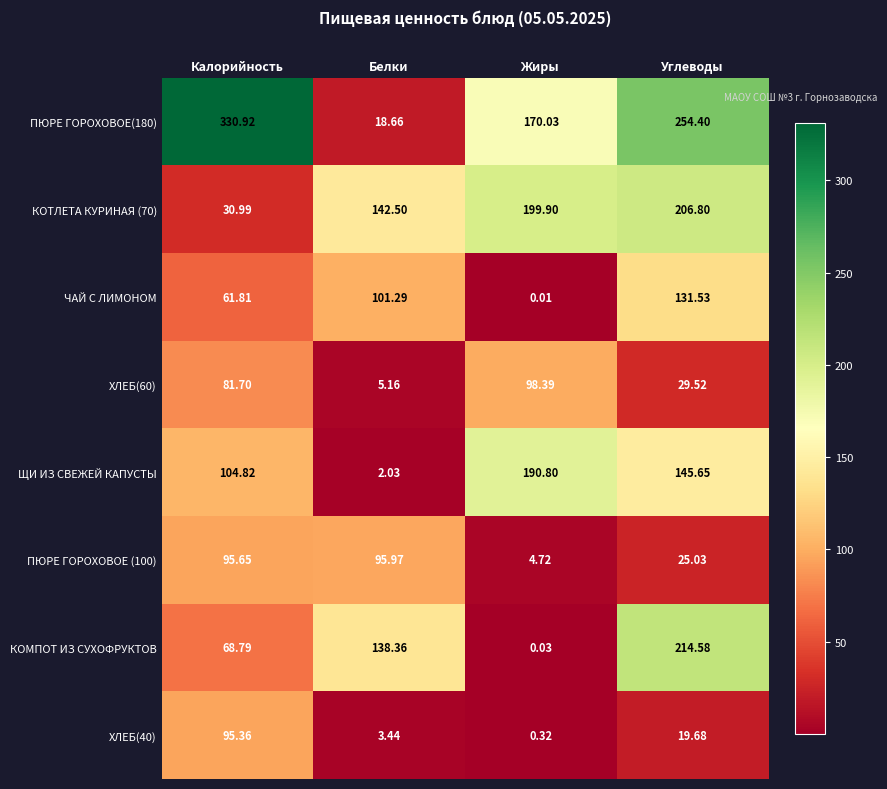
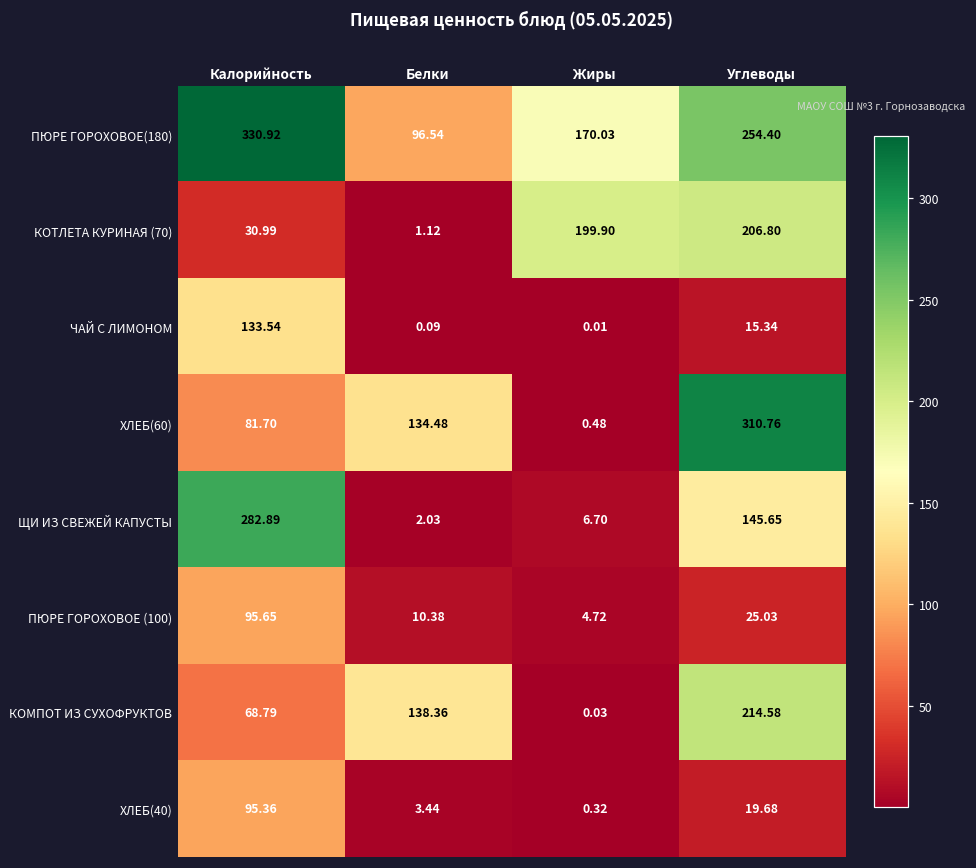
  {
    "ПЮРЕ ГОРОХОВОЕ(180)": {
      "Калорийность": 330.92,
-     "Белки": 18.66,
+     "Белки": 96.54,
      "Жиры": 170.03,
      "Углеводы": 254.40
    },
    "КОТЛЕТА КУРИНАЯ (70)": {
      "Калорийность": 30.99,
-     "Белки": 142.50,
+     "Белки": 1.12,
      "Жиры": 199.90,
      "Углеводы": 206.80
    },
    "ЧАЙ С ЛИМОНОМ": {
-     "Калорийность": 61.81,
-     "Белки": 101.29,
+     "Калорийность": 133.54,
+     "Белки": 0.09,
      "Жиры": 0.01,
-     "Углеводы": 131.53
+     "Углеводы": 15.34
    },
    "ХЛЕБ(60)": {
      "Калорийность": 81.70,
-     "Белки": 5.16,
-     "Жиры": 98.39,
-     "Углеводы": 29.52
+     "Белки": 134.48,
+     "Жиры": 0.48,
+     "Углеводы": 310.76
    },
    "ЩИ ИЗ СВЕЖЕЙ КАПУСТЫ": {
-     "Калорийность": 104.82,
+     "Калорийность": 282.89,
      "Белки": 2.03,
-     "Жиры": 190.80,
+     "Жиры": 6.70,
      "Углеводы": 145.65
    },
    "ПЮРЕ ГОРОХОВОЕ (100)": {
      "Калорийность": 95.65,
-     "Белки": 95.97,
+     "Белки": 10.38,
      "Жиры": 4.72,
      "Углеводы": 25.03
    },
    "КОМПОТ ИЗ СУХОФРУКТОВ": {
      "Калорийность": 68.79,
      "Белки": 138.36,
      "Жиры": 0.03,
      "Углеводы": 214.58
    },
    "ХЛЕБ(40)": {
      "Калорийность": 95.36,
      "Белки": 3.44,
      "Жиры": 0.32,
      "Углеводы": 19.68
    }
  }
